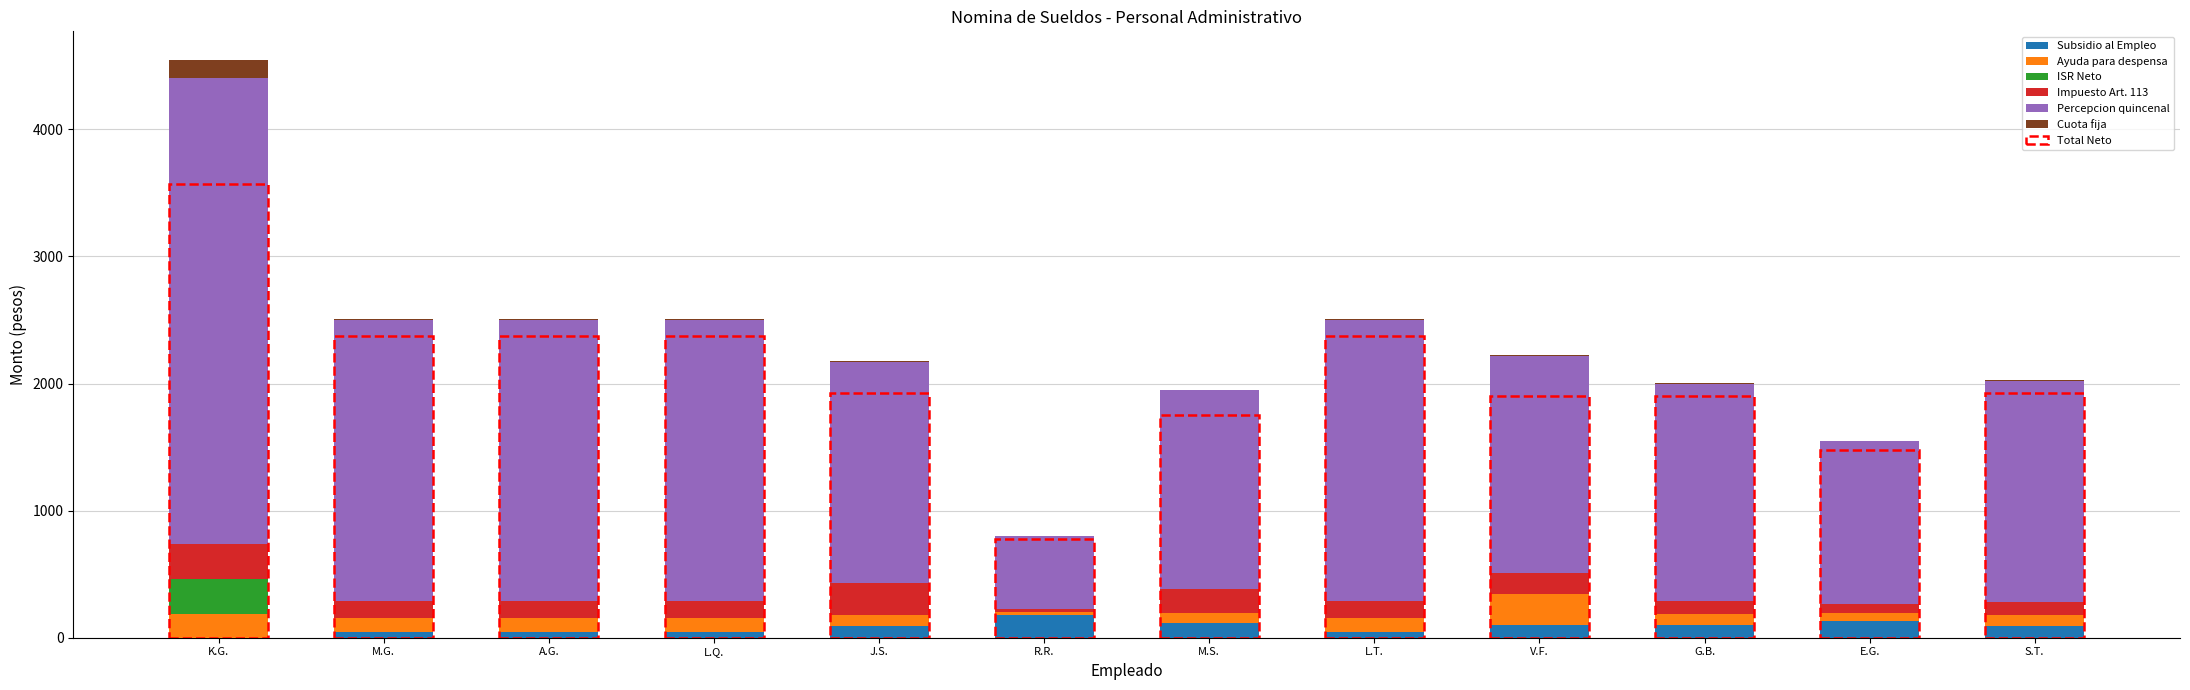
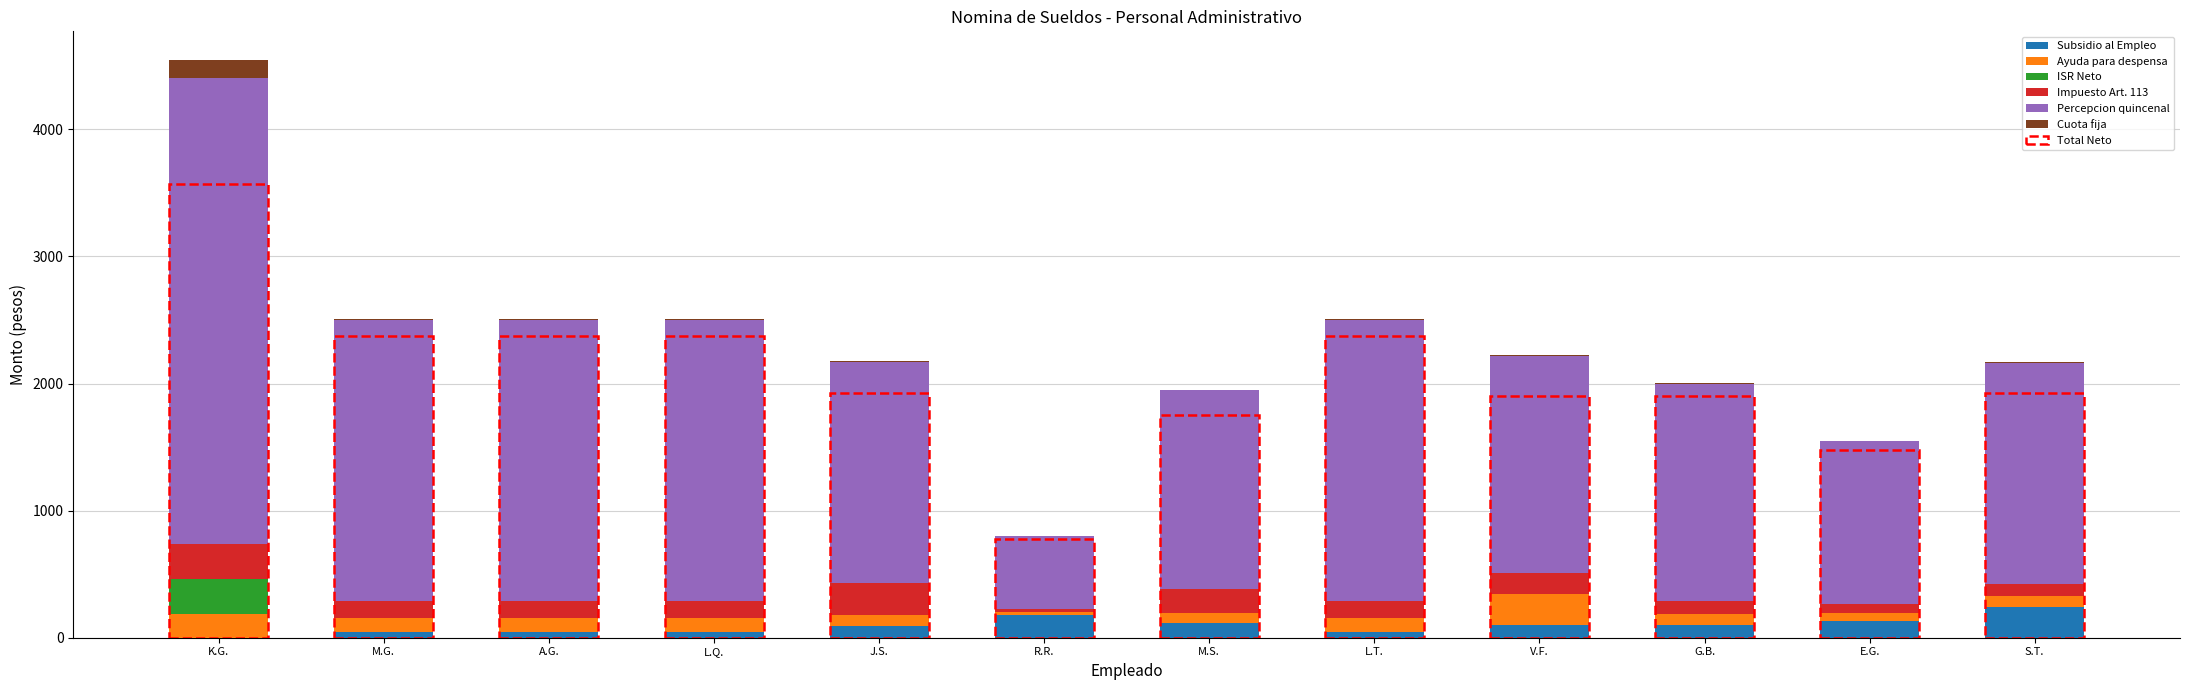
  {
    "Subsidio al Empleo": {
      "K.G.": 0,
      "M.G.": 50,
      "A.G.": 50,
      "L.Q.": 50,
      "J.S.": 100,
      "R.R.": 180,
      "M.S.": 110,
      "L.T.": 50,
      "V.F.": 100,
      "G.B.": 100,
      "E.G.": 130,
-     "S.T.": 100
+     "S.T.": 240
    },
    "Ayuda para despensa": {
      "K.G.": 180,
      "M.G.": 110,
      "A.G.": 110,
      "L.Q.": 110,
      "J.S.": 90,
      "R.R.": 30,
      "M.S.": 80,
      "L.T.": 110,
      "V.F.": 240,
      "G.B.": 90,
      "E.G.": 60,
      "S.T.": 90
    },
    "ISR Neto": {
      "K.G.": 280,
      "M.G.": 0,
      "A.G.": 0,
      "L.Q.": 0,
      "J.S.": 0,
      "R.R.": 0,
      "M.S.": 0,
      "L.T.": 0,
      "V.F.": 0,
      "G.B.": 0,
      "E.G.": 0,
      "S.T.": 0
    },
    "Impuesto Art. 113": {
      "K.G.": 280,
      "M.G.": 130,
      "A.G.": 130,
      "L.Q.": 130,
      "J.S.": 250,
      "R.R.": 20,
      "M.S.": 190,
      "L.T.": 130,
      "V.F.": 170,
      "G.B.": 100,
      "E.G.": 70,
      "S.T.": 100
    },
    "Percepcion quincenal": {
      "K.G.": 3660,
      "M.G.": 2220,
      "A.G.": 2220,
      "L.Q.": 2220,
      "J.S.": 1740,
      "R.R.": 570,
      "M.S.": 1560,
      "L.T.": 2220,
      "V.F.": 1710,
      "G.B.": 1710,
      "E.G.": 1280,
      "S.T.": 1740
    },
    "Cuota fija": {
      "K.G.": 140
    }
  }
